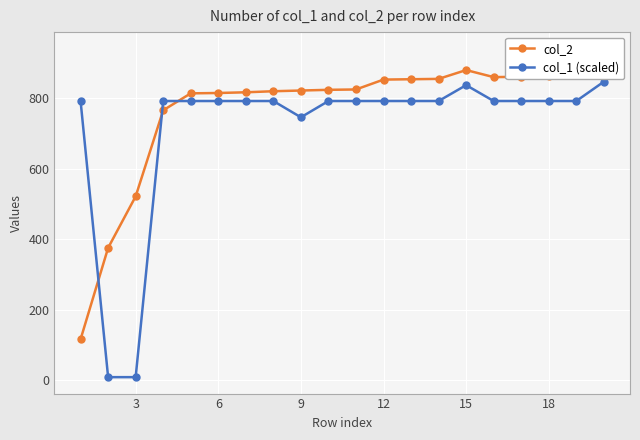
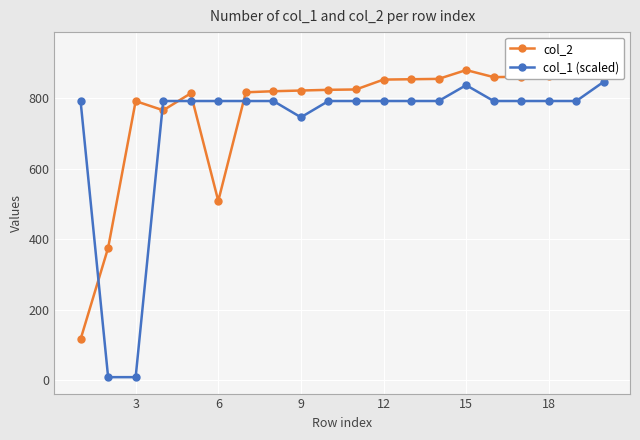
  {
    "col_2": {
-     "3": 520,
-     "6": 810,
+     "3": 790,
+     "6": 510,
      "9": 820,
      "12": 850,
      "15": 880
    },
    "col_1 (scaled)": {
      "3": 10,
      "6": 790,
      "9": 750,
      "12": 790,
      "15": 840,
      "18": 790
    }
  }
